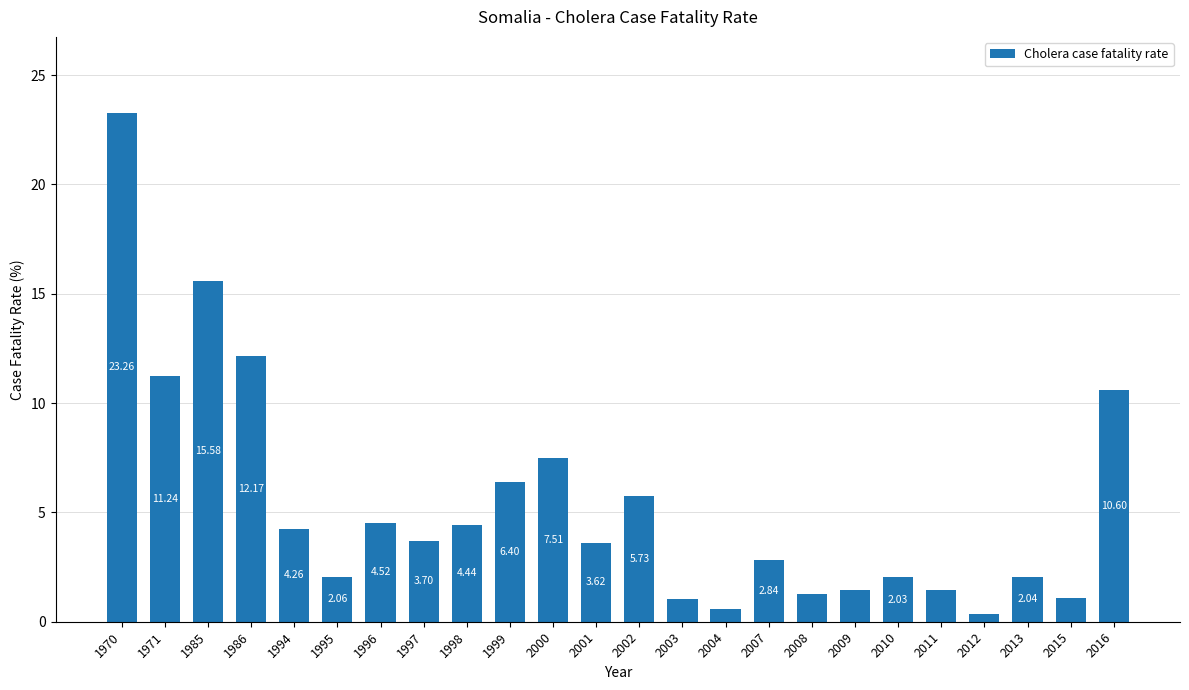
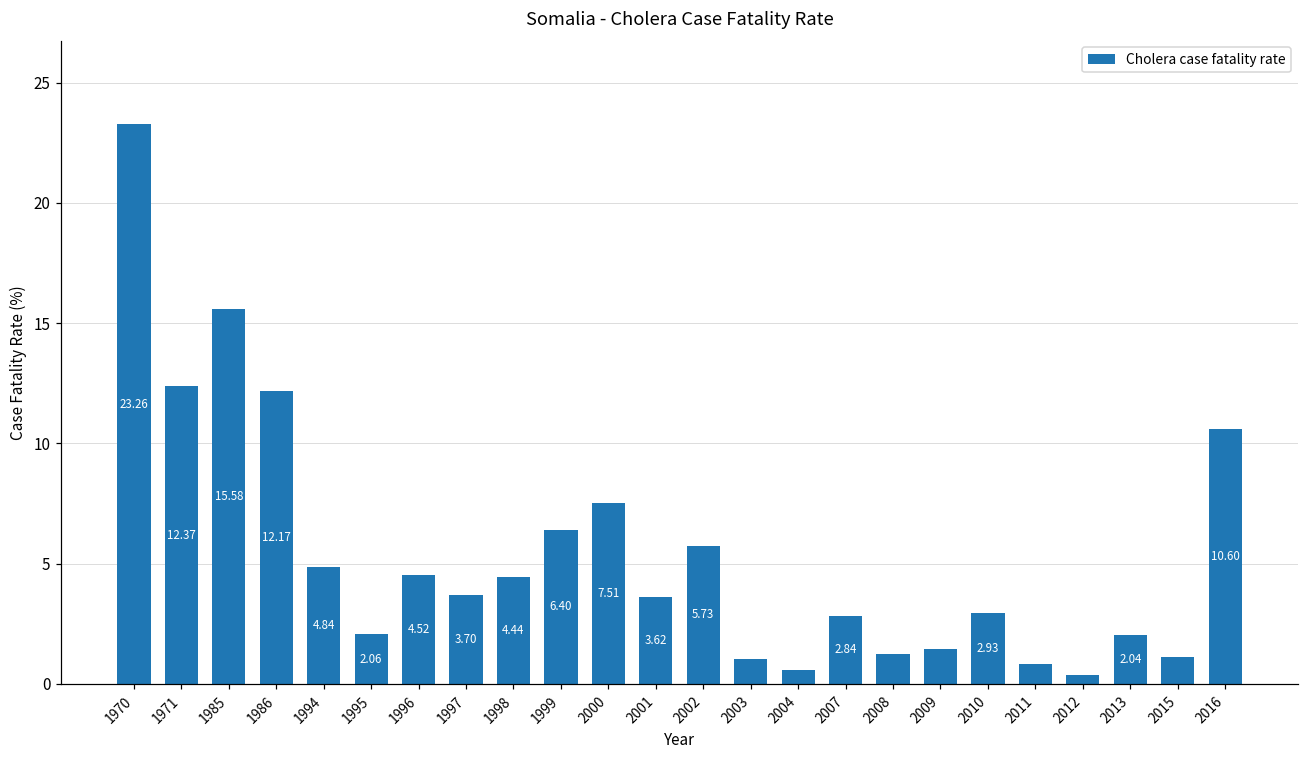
  {
    "1970": 23.26,
-   "1971": 11.24,
+   "1971": 12.37,
    "1985": 15.58,
    "1986": 12.17,
-   "1994": 4.26,
+   "1994": 4.84,
    "1995": 2.06,
    "1996": 4.52,
    "1997": 3.70,
    "1998": 4.44,
    "1999": 6.40,
    "2000": 7.51,
    "2001": 3.62,
    "2002": 5.73,
    "2007": 2.84,
-   "2010": 2.03,
-   "2011": 1.5,
+   "2010": 2.93,
+   "2011": 0.8,
    "2013": 2.04,
    "2016": 10.60
  }
